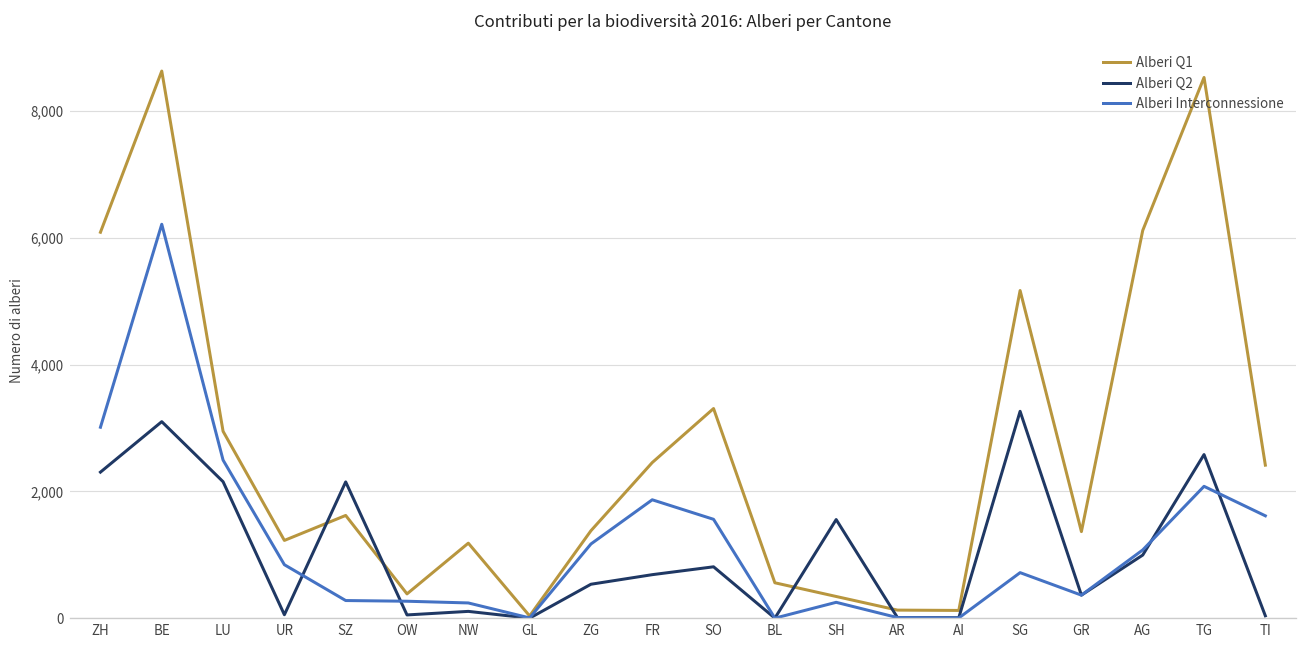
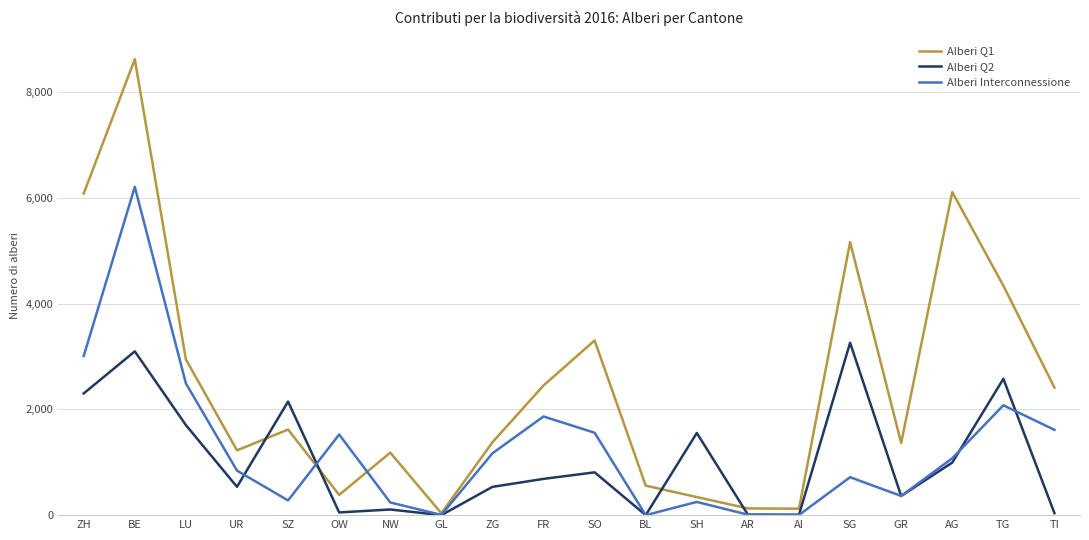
  {
    "Alberi Q1": {
      "ZH": "6,100",
      "BE": "8,600",
      "LU": "2,900",
      "UR": "1,200",
      "SZ": "1,600",
      "OW": "400",
      "NW": "1,200",
      "ZG": "1,400",
      "FR": "2,500",
      "SO": "3,300",
      "BL": "600",
      "SH": "300",
      "AR": "100",
      "AI": "100",
      "SG": "5,200",
      "GR": "1,400",
      "AG": "6,100",
-     "TG": "8,500",
+     "TG": "4,300",
      "TI": "2,400"
    },
    "Alberi Q2": {
      "ZH": "2,300",
      "BE": "3,100",
-     "LU": "2,200",
-     "UR": "100",
+     "LU": "1,700",
+     "UR": "500",
      "SZ": "2,100",
      "OW": "100",
      "NW": "100",
      "ZG": "500",
      "FR": "700",
      "SO": "800",
      "SH": "1,600",
      "SG": "3,300",
      "AG": "1,000",
      "TG": "2,600",
      "TI": "0"
    },
    "Alberi Interconnessione": {
      "ZH": "3,000",
      "BE": "6,200",
      "LU": "2,500",
      "UR": "800",
      "SZ": "300",
-     "OW": "300",
+     "OW": "1,500",
      "NW": "200",
      "ZG": "1,200",
      "FR": "1,900",
      "SO": "1,600",
      "SH": "300",
      "SG": "700",
      "AG": "1,100",
      "TG": "2,100",
      "TI": "1,600"
    }
  }
